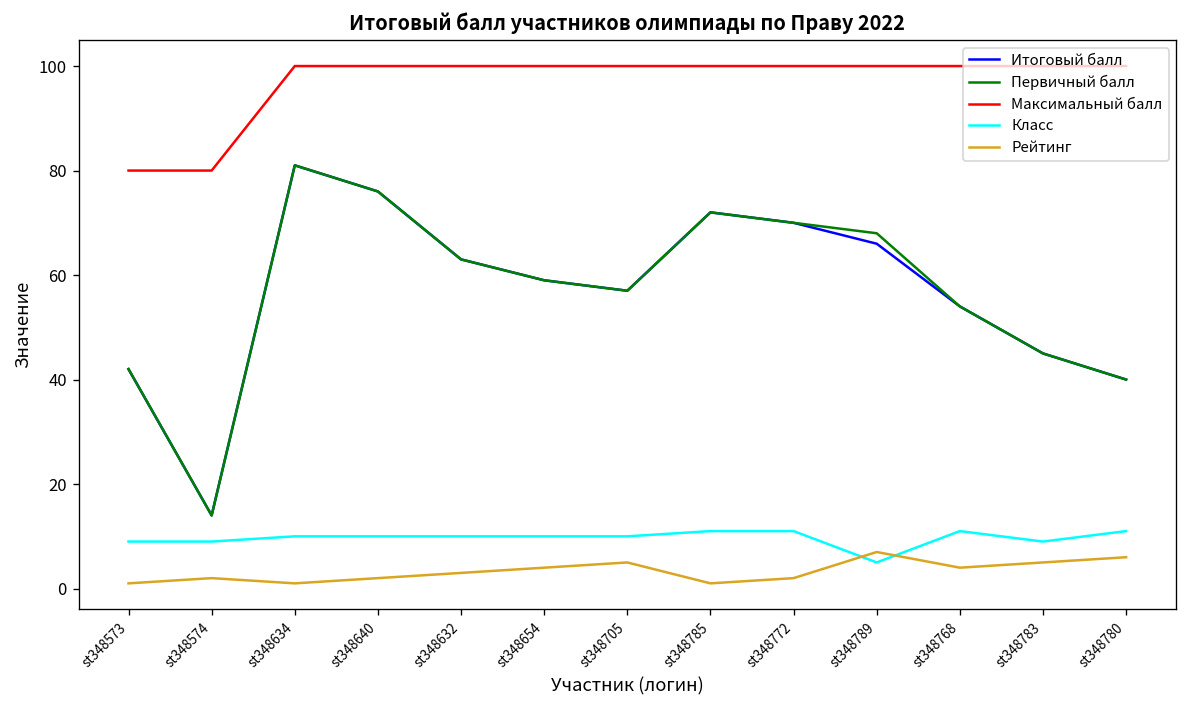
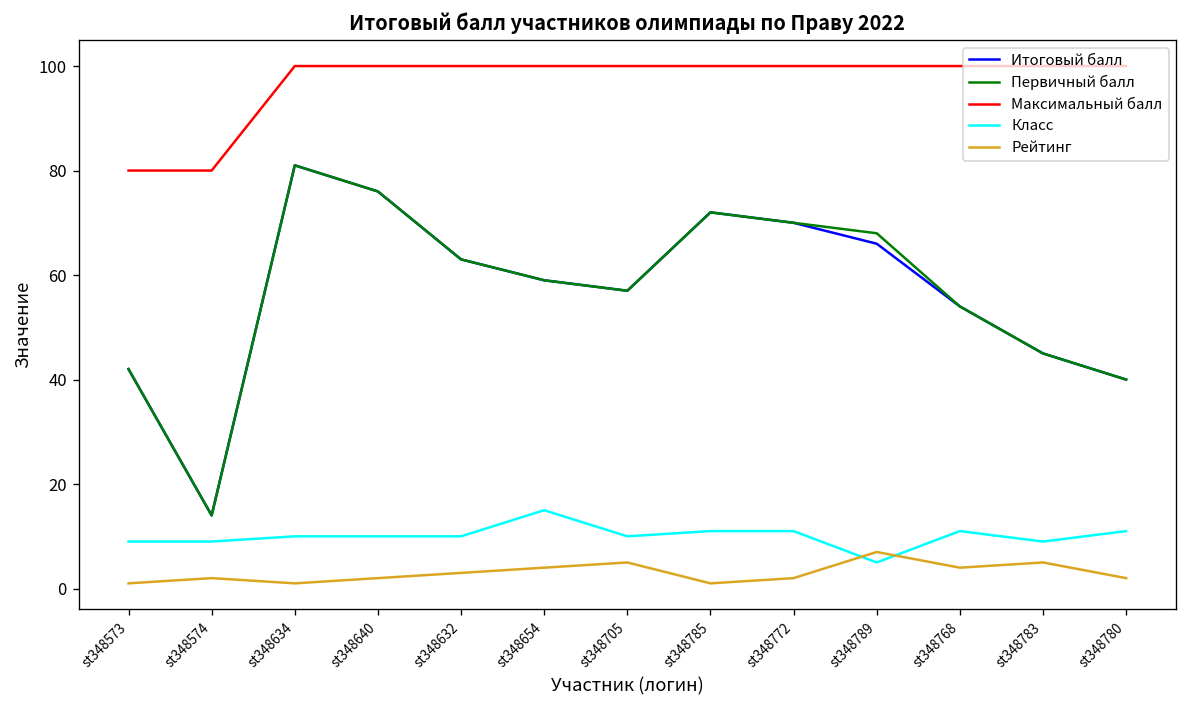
  {
    "Итоговый балл": {
      "st348789": 66
    },
    "Первичный балл": {
      "st348789": 68
    },
    "Максимальный балл": {
      "st348573": 80,
      "st348574": 80,
      "st348634": 100,
      "st348640": 100,
      "st348632": 100,
      "st348654": 100,
      "st348705": 100,
      "st348785": 100,
      "st348772": 100,
      "st348789": 100,
      "st348768": 100
    },
    "Класс": {
      "st348573": 9,
      "st348574": 9,
      "st348634": 10,
      "st348640": 10,
      "st348632": 10,
-     "st348654": 10,
+     "st348654": 15,
      "st348705": 10,
      "st348785": 11,
      "st348772": 11,
      "st348789": 5,
      "st348768": 11,
      "st348783": 9,
      "st348780": 11
    },
    "Рейтинг": {
      "st348573": 1,
      "st348574": 2,
      "st348634": 1,
      "st348640": 2,
      "st348632": 3,
      "st348654": 4,
      "st348705": 5,
      "st348785": 1,
      "st348772": 2,
      "st348789": 7,
      "st348768": 4,
      "st348783": 5,
-     "st348780": 6
+     "st348780": 2
    }
  }
